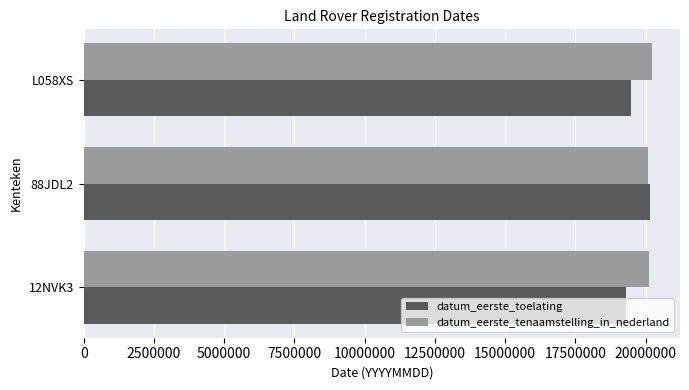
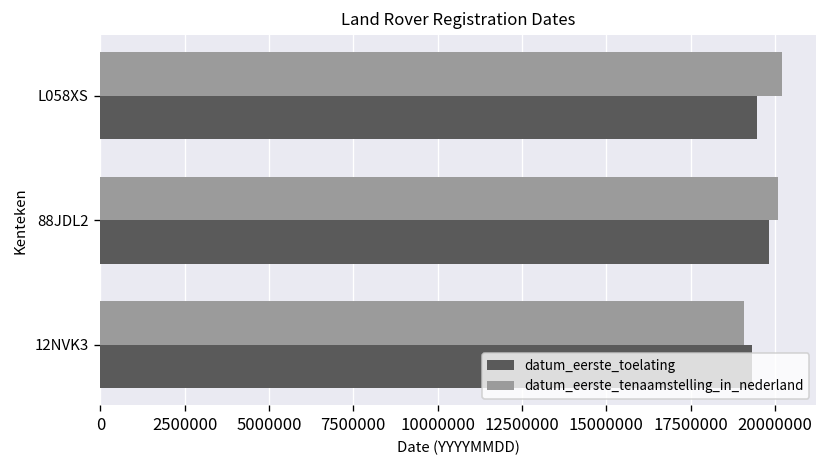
  {
    "datum_eerste_toelating": {
      "L058XS": 19500000,
-     "88JDL2": 20100000
+     "88JDL2": 19800000
    },
    "datum_eerste_tenaamstelling_in_nederland": {
      "L058XS": 20200000,
      "88JDL2": 20100000,
-     "12NVK3": 20100000
+     "12NVK3": 19100000
    }
  }
